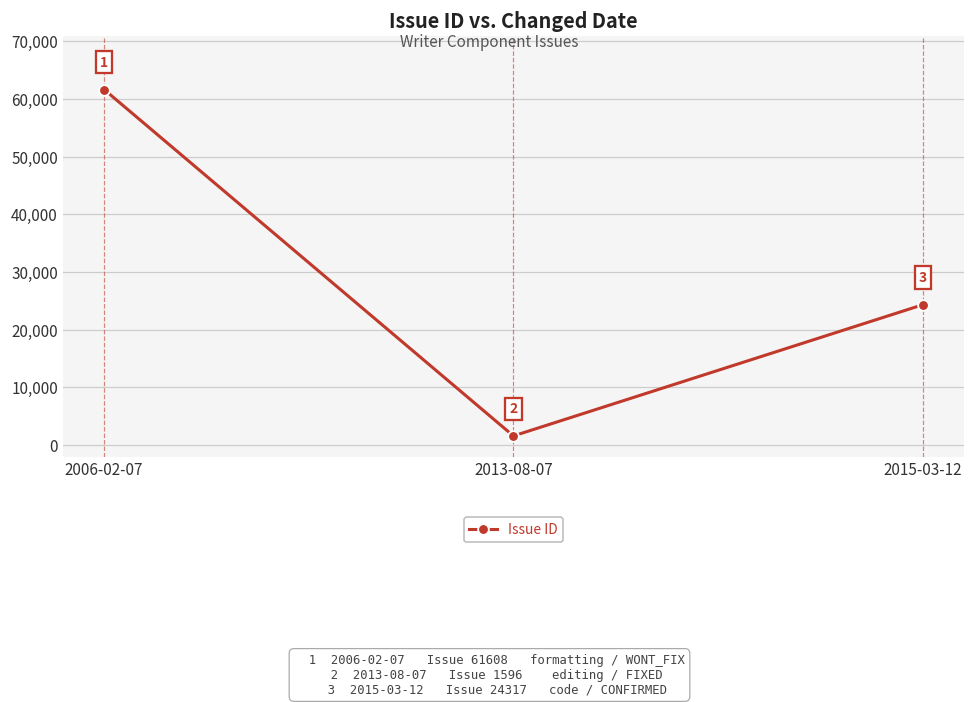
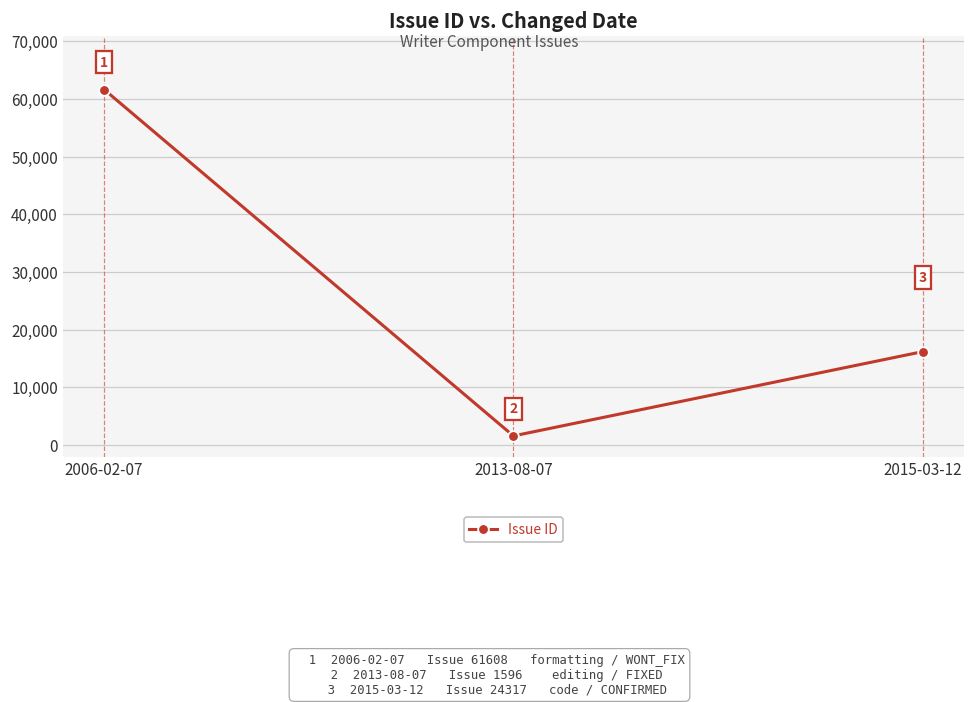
  {
-   "2015-03-12": "24,000"
+   "2015-03-12": "16,000"
  }
